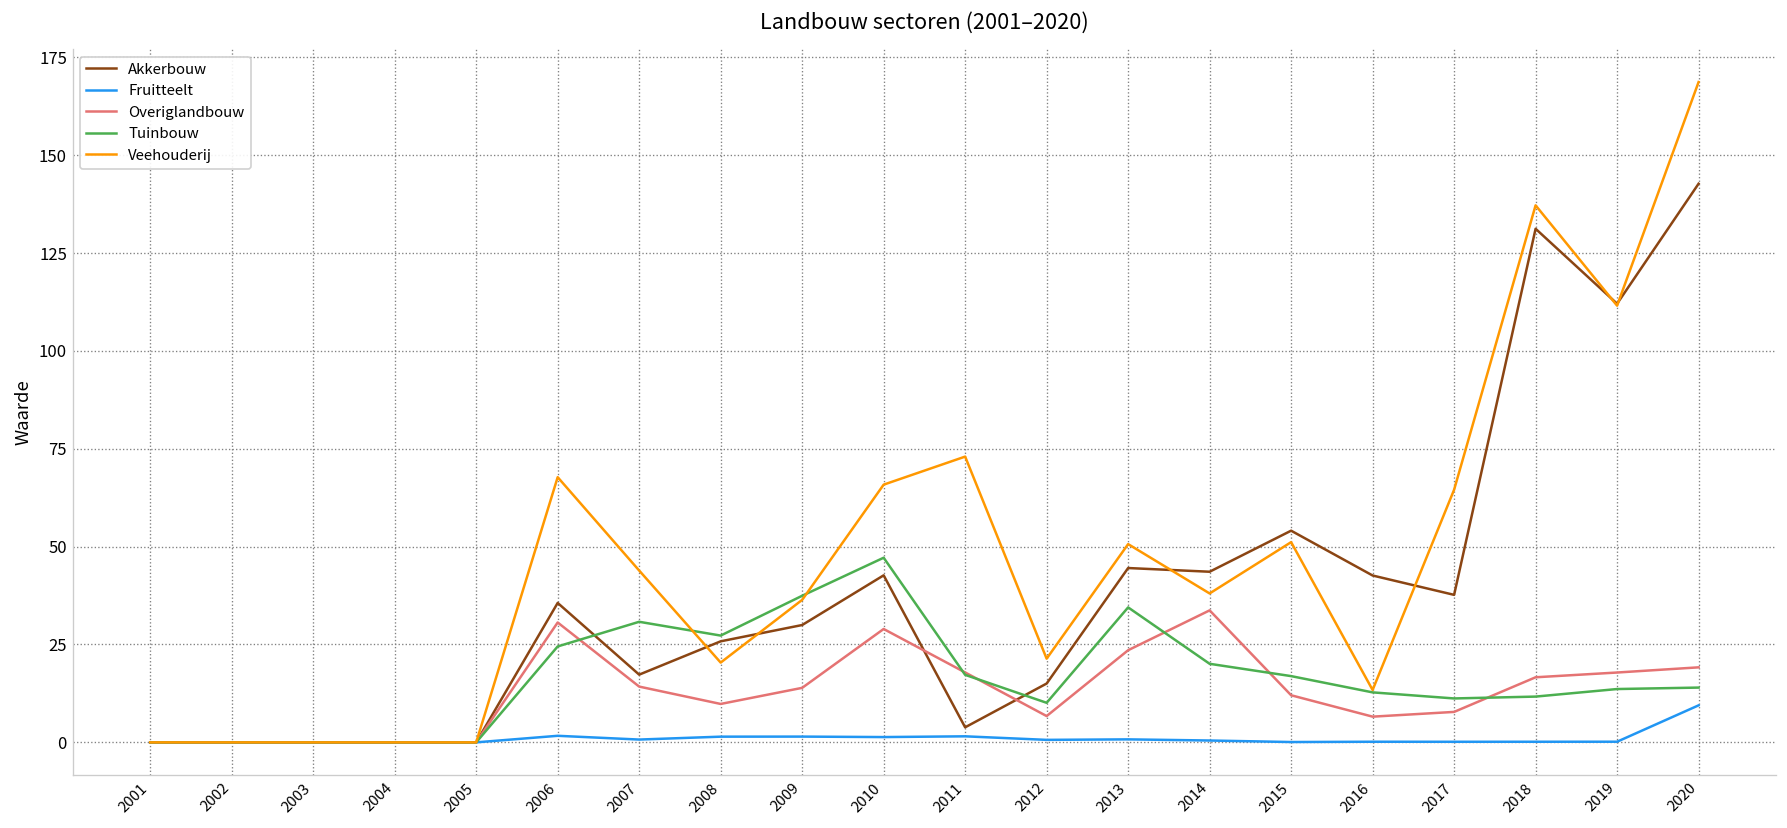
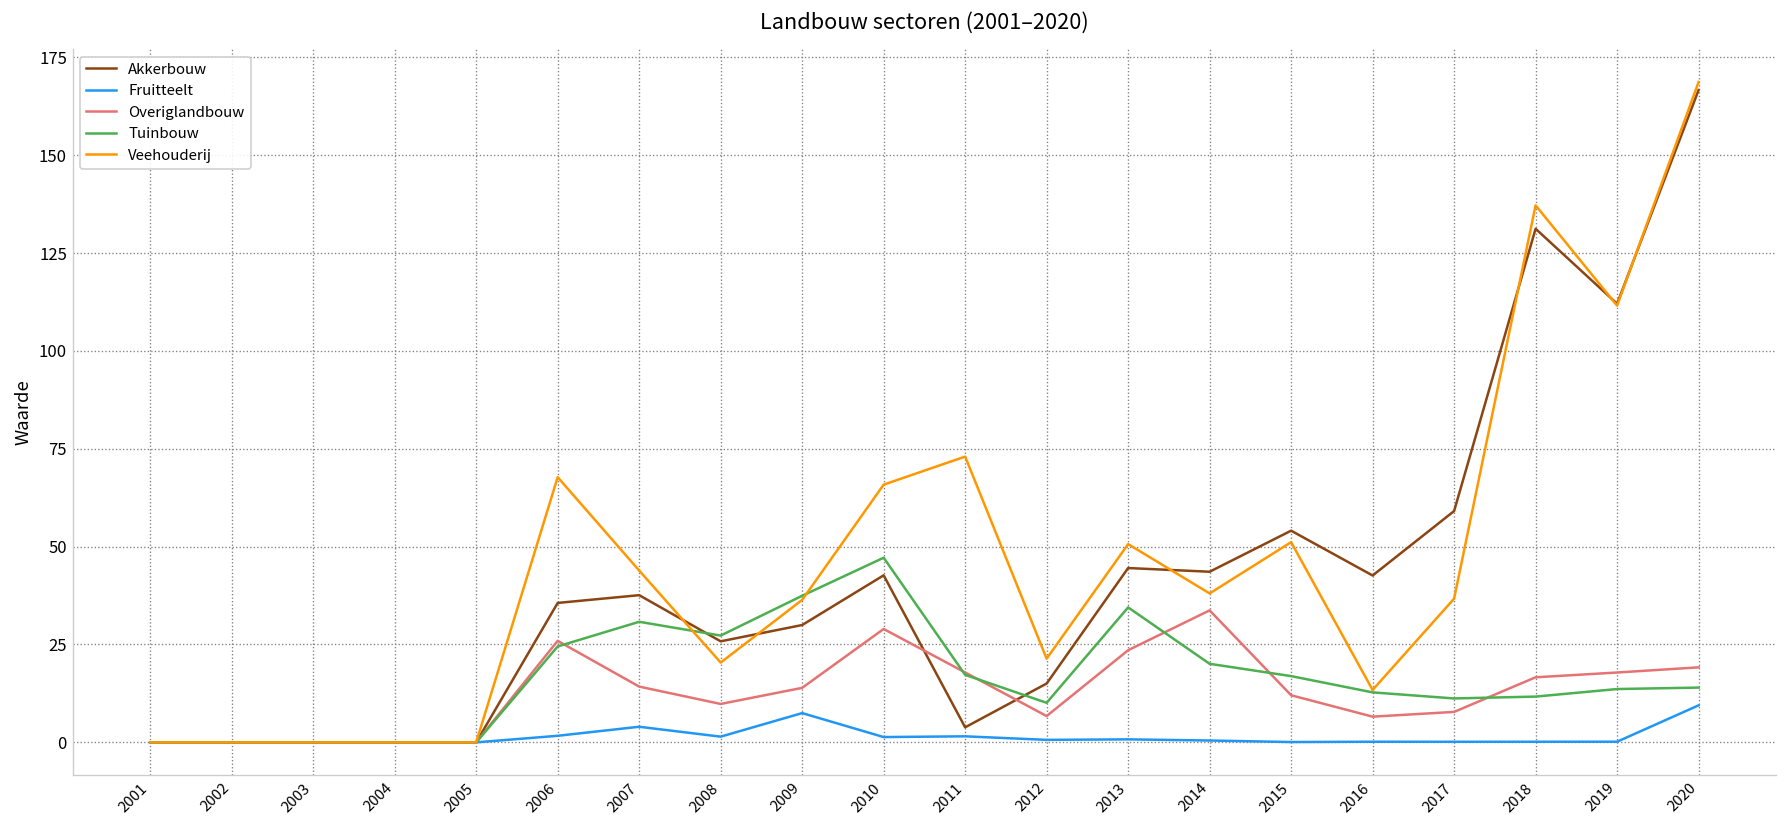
  {
    "Akkerbouw": {
      "2006": 36,
-     "2007": 17,
+     "2007": 38,
      "2008": 26,
      "2009": 30,
      "2010": 43,
      "2011": 4,
      "2012": 15,
      "2013": 45,
      "2014": 44,
      "2015": 54,
      "2016": 43,
-     "2017": 38,
+     "2017": 59,
      "2018": 131,
-     "2020": 143
+     "2020": 167
    },
    "Fruitteelt": {
      "2006": 2,
-     "2007": 1,
+     "2007": 4,
      "2008": 1,
-     "2009": 1,
+     "2009": 7,
      "2010": 1,
      "2011": 2,
      "2012": 1,
      "2013": 1,
      "2014": 0,
      "2015": 0,
      "2016": 0,
      "2017": 0,
      "2018": 0,
      "2019": 0,
      "2020": 9
    },
    "Overiglandbouw": {
-     "2006": 31,
+     "2006": 26,
      "2007": 14,
      "2008": 10,
      "2009": 14,
      "2010": 29,
      "2012": 7,
      "2013": 24,
      "2014": 34,
      "2015": 12,
      "2016": 7,
      "2017": 8,
      "2018": 17,
      "2019": 18,
      "2020": 19
    },
    "Tuinbouw": {
      "2006": 25,
      "2007": 31,
      "2008": 27,
      "2009": 37,
      "2010": 47,
      "2012": 10,
      "2013": 34,
      "2014": 20,
      "2015": 17,
      "2017": 11,
      "2018": 12,
      "2019": 14,
      "2020": 14
    },
    "Veehouderij": {
      "2006": 68,
      "2007": 44,
      "2008": 20,
      "2009": 36,
      "2010": 66,
      "2011": 73,
      "2012": 21,
      "2013": 51,
      "2014": 38,
      "2015": 51,
-     "2017": 65,
+     "2017": 37,
      "2018": 137,
      "2020": 169
    }
  }
